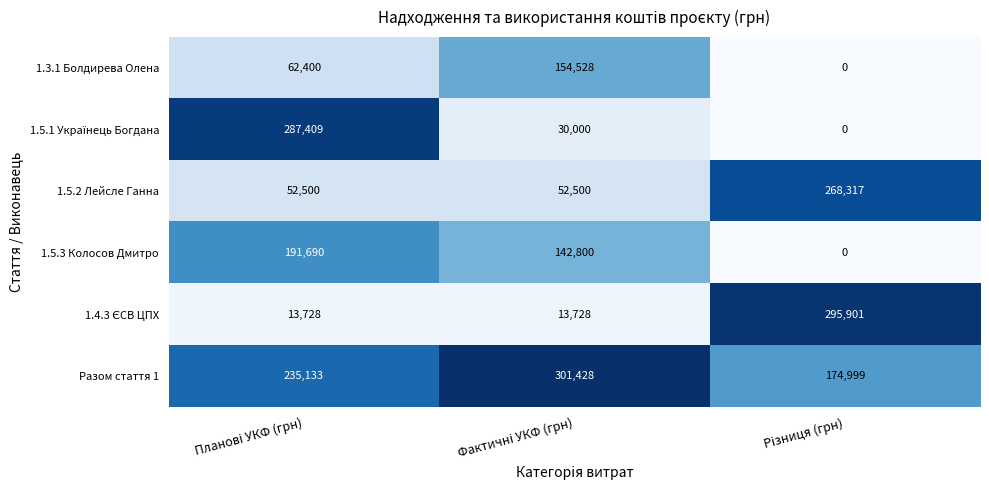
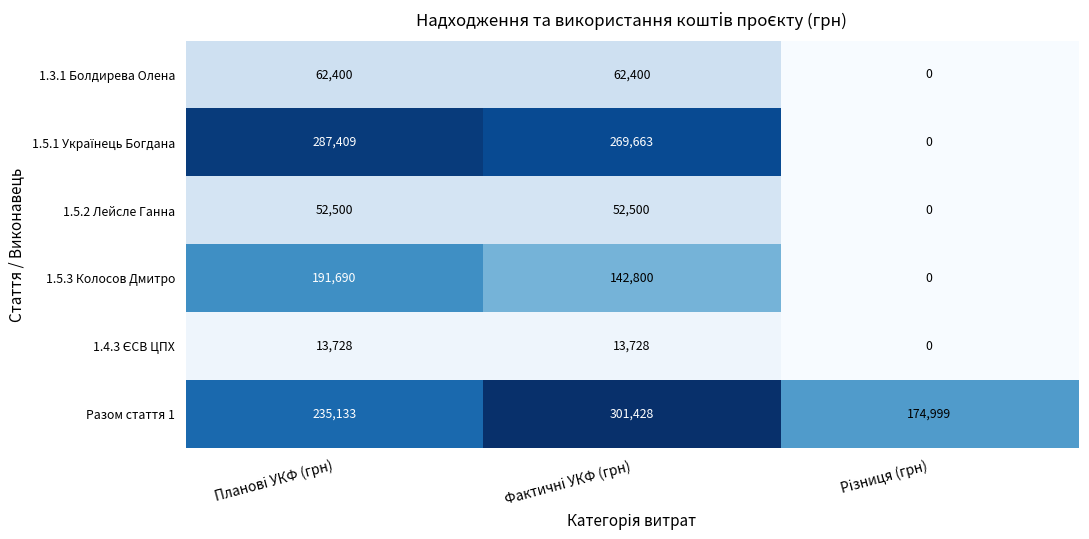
  {
    "1.3.1 Болдирева Олена": {
      "Планові УКФ (грн)": "62,400",
-     "Фактичні УКФ (грн)": "154,528",
+     "Фактичні УКФ (грн)": "62,400",
      "Різниця (грн)": "0"
    },
    "1.5.1 Українець Богдана": {
      "Планові УКФ (грн)": "287,409",
-     "Фактичні УКФ (грн)": "30,000",
+     "Фактичні УКФ (грн)": "269,663",
      "Різниця (грн)": "0"
    },
    "1.5.2 Лейсле Ганна": {
      "Планові УКФ (грн)": "52,500",
      "Фактичні УКФ (грн)": "52,500",
-     "Різниця (грн)": "268,317"
+     "Різниця (грн)": "0"
    },
    "1.5.3 Колосов Дмитро": {
      "Планові УКФ (грн)": "191,690",
      "Фактичні УКФ (грн)": "142,800",
      "Різниця (грн)": "0"
    },
    "1.4.3 ЄСВ ЦПХ": {
      "Планові УКФ (грн)": "13,728",
      "Фактичні УКФ (грн)": "13,728",
-     "Різниця (грн)": "295,901"
+     "Різниця (грн)": "0"
    },
    "Разом стаття 1": {
      "Планові УКФ (грн)": "235,133",
      "Фактичні УКФ (грн)": "301,428",
      "Різниця (грн)": "174,999"
    }
  }
